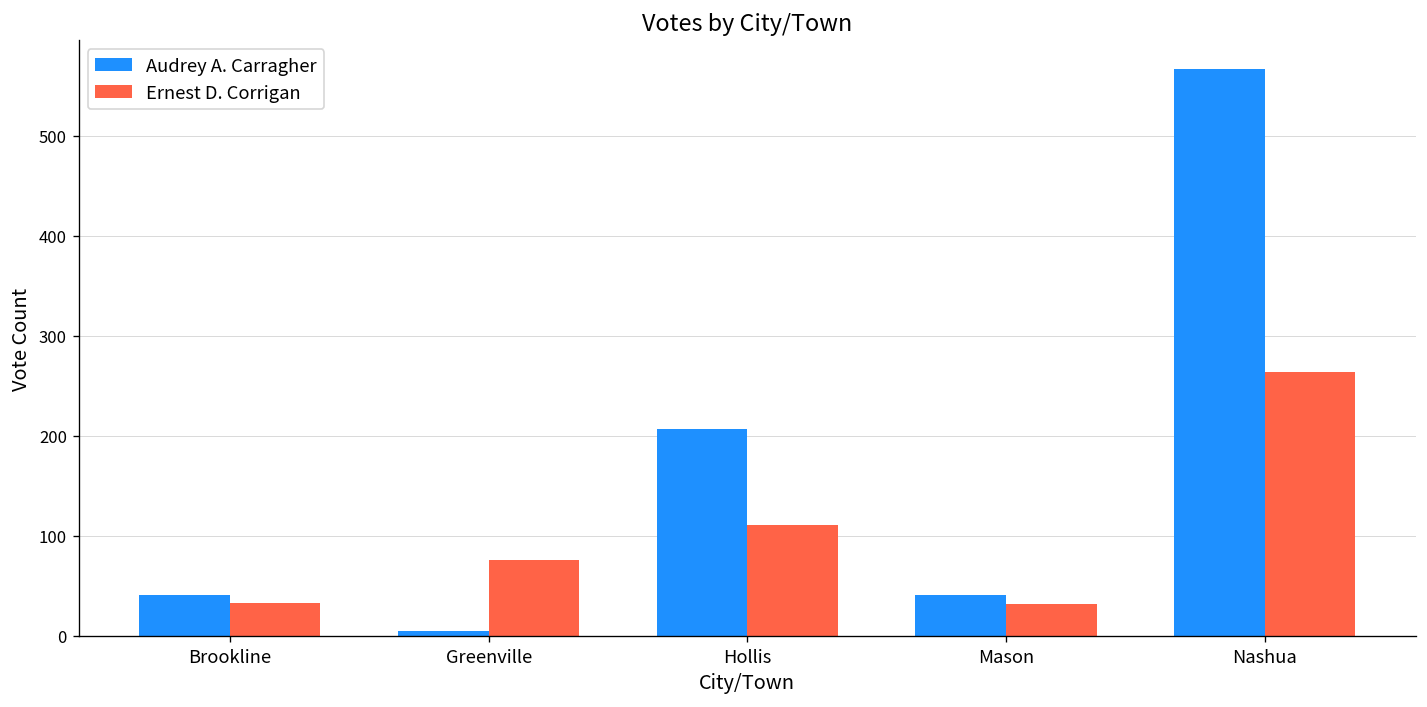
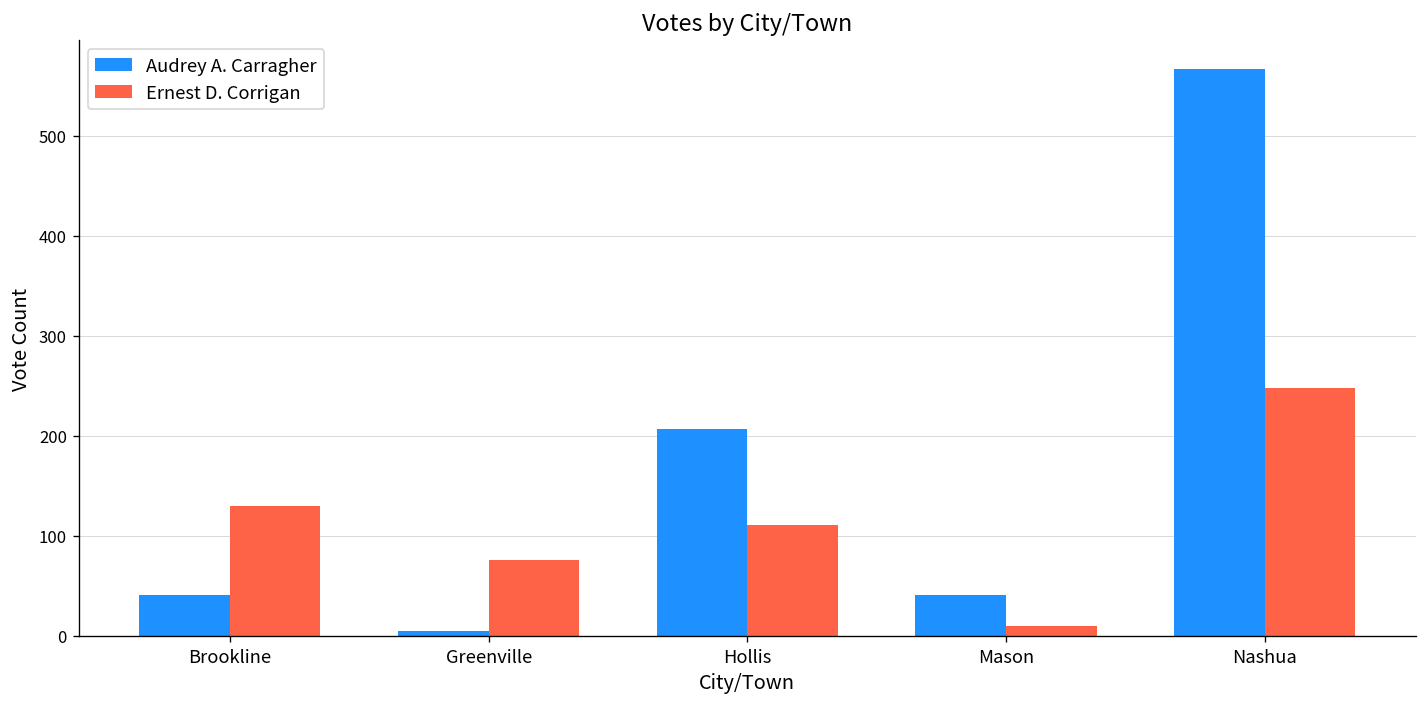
  {
    "Audrey A. Carragher": {
      "Brookline": 40,
      "Greenville": 10,
      "Hollis": 210,
      "Mason": 40,
      "Nashua": 570
    },
    "Ernest D. Corrigan": {
-     "Brookline": 30,
+     "Brookline": 130,
      "Greenville": 80,
      "Hollis": 110,
-     "Mason": 30,
-     "Nashua": 260
+     "Mason": 10,
+     "Nashua": 250
    }
  }
